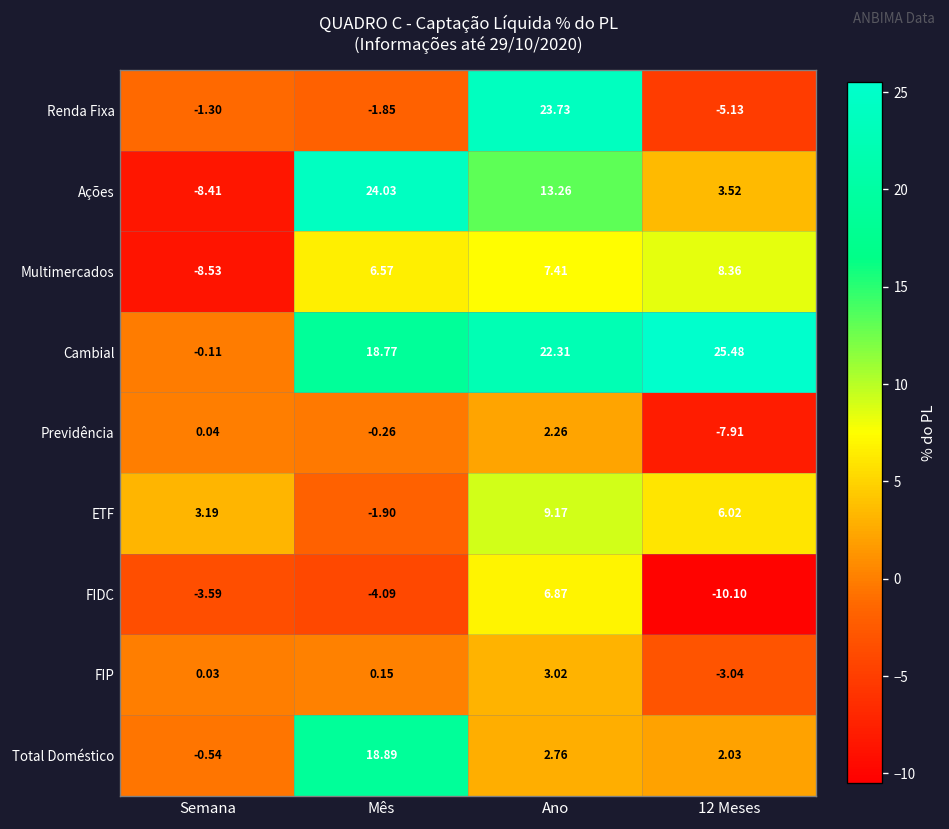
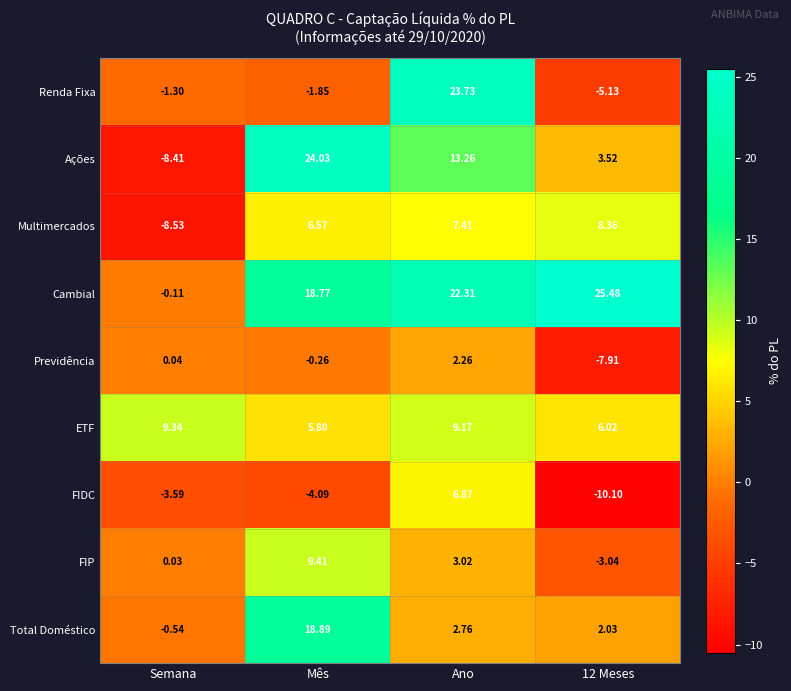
  {
    "Renda Fixa": {
      "Semana": -1.30,
      "Mês": -1.85,
      "Ano": 23.73,
      "12 Meses": -5.13
    },
    "Ações": {
      "Semana": -8.41,
      "Mês": 24.03,
      "Ano": 13.26,
      "12 Meses": 3.52
    },
    "Multimercados": {
      "Semana": -8.53,
      "Mês": 6.57,
      "Ano": 7.41,
      "12 Meses": 8.36
    },
    "Cambial": {
      "Semana": -0.11,
      "Mês": 18.77,
      "Ano": 22.31,
      "12 Meses": 25.48
    },
    "Previdência": {
      "Semana": 0.04,
      "Mês": -0.26,
      "Ano": 2.26,
      "12 Meses": -7.91
    },
    "ETF": {
-     "Semana": 3.19,
-     "Mês": -1.90,
+     "Semana": 9.34,
+     "Mês": 5.80,
      "Ano": 9.17,
      "12 Meses": 6.02
    },
    "FIDC": {
      "Semana": -3.59,
      "Mês": -4.09,
      "Ano": 6.87,
      "12 Meses": -10.10
    },
    "FIP": {
      "Semana": 0.03,
-     "Mês": 0.15,
+     "Mês": 9.41,
      "Ano": 3.02,
      "12 Meses": -3.04
    },
    "Total Doméstico": {
      "Semana": -0.54,
      "Mês": 18.89,
      "Ano": 2.76,
      "12 Meses": 2.03
    }
  }
